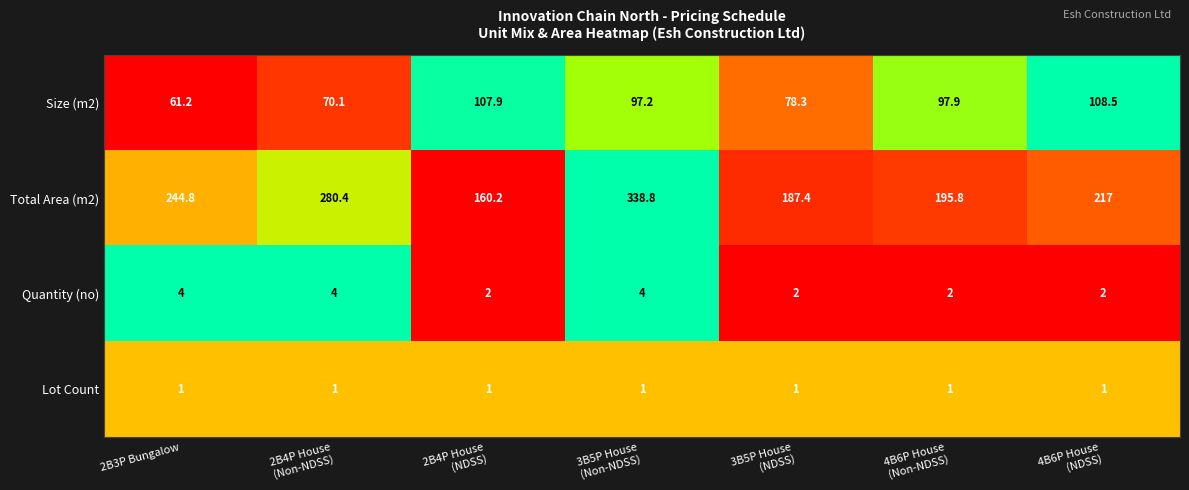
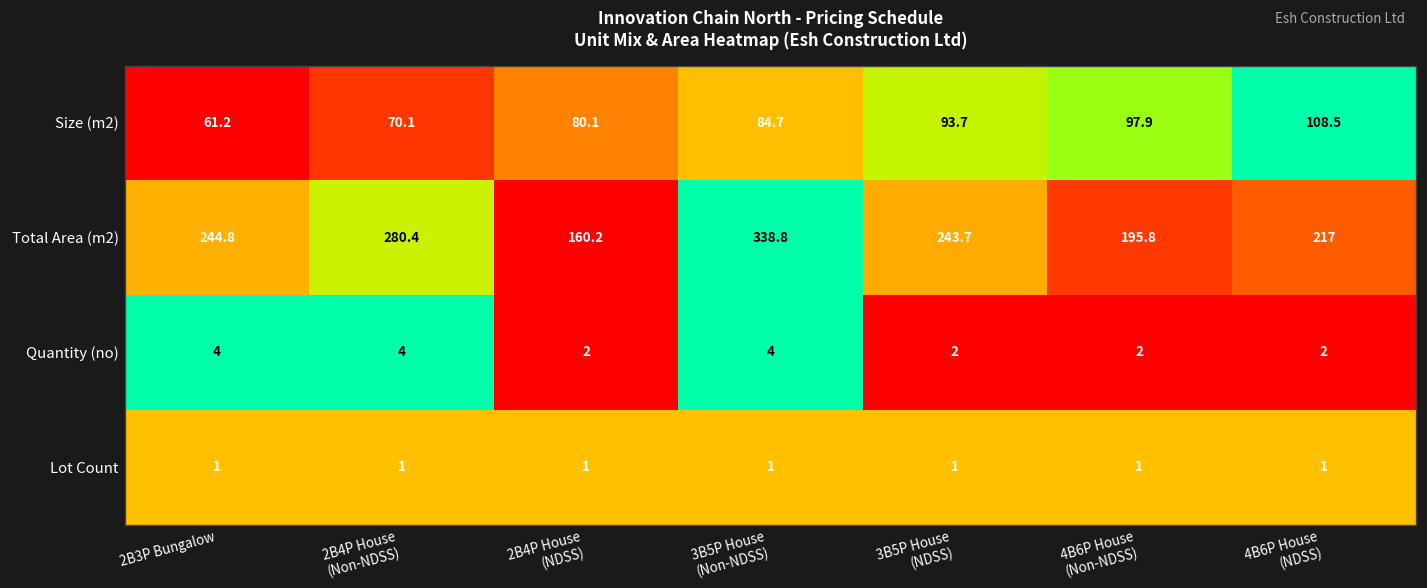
  {
    "Size (m2)": {
      "2B3P Bungalow": 61.2,
      "2B4P House (Non-NDSS)": 70.1,
-     "2B4P House (NDSS)": 107.9,
-     "3B5P House (Non-NDSS)": 97.2,
-     "3B5P House (NDSS)": 78.3,
+     "2B4P House (NDSS)": 80.1,
+     "3B5P House (Non-NDSS)": 84.7,
+     "3B5P House (NDSS)": 93.7,
      "4B6P House (Non-NDSS)": 97.9,
      "4B6P House (NDSS)": 108.5
    },
    "Total Area (m2)": {
      "2B3P Bungalow": 244.8,
      "2B4P House (Non-NDSS)": 280.4,
      "2B4P House (NDSS)": 160.2,
      "3B5P House (Non-NDSS)": 338.8,
-     "3B5P House (NDSS)": 187.4,
+     "3B5P House (NDSS)": 243.7,
      "4B6P House (Non-NDSS)": 195.8,
      "4B6P House (NDSS)": 217
    },
    "Quantity (no)": {
      "2B3P Bungalow": 4,
      "2B4P House (Non-NDSS)": 4,
      "2B4P House (NDSS)": 2,
      "3B5P House (Non-NDSS)": 4,
      "3B5P House (NDSS)": 2,
      "4B6P House (Non-NDSS)": 2,
      "4B6P House (NDSS)": 2
    },
    "Lot Count": {
      "2B3P Bungalow": 1,
      "2B4P House (Non-NDSS)": 1,
      "2B4P House (NDSS)": 1,
      "3B5P House (Non-NDSS)": 1,
      "3B5P House (NDSS)": 1,
      "4B6P House (Non-NDSS)": 1,
      "4B6P House (NDSS)": 1
    }
  }
